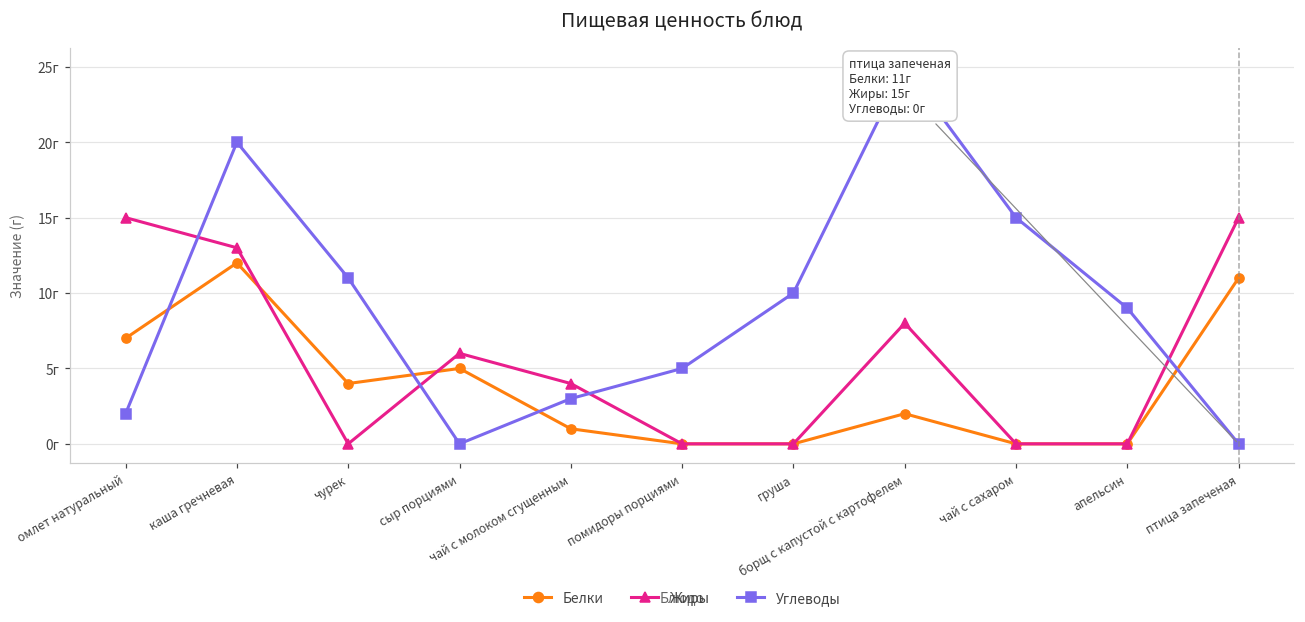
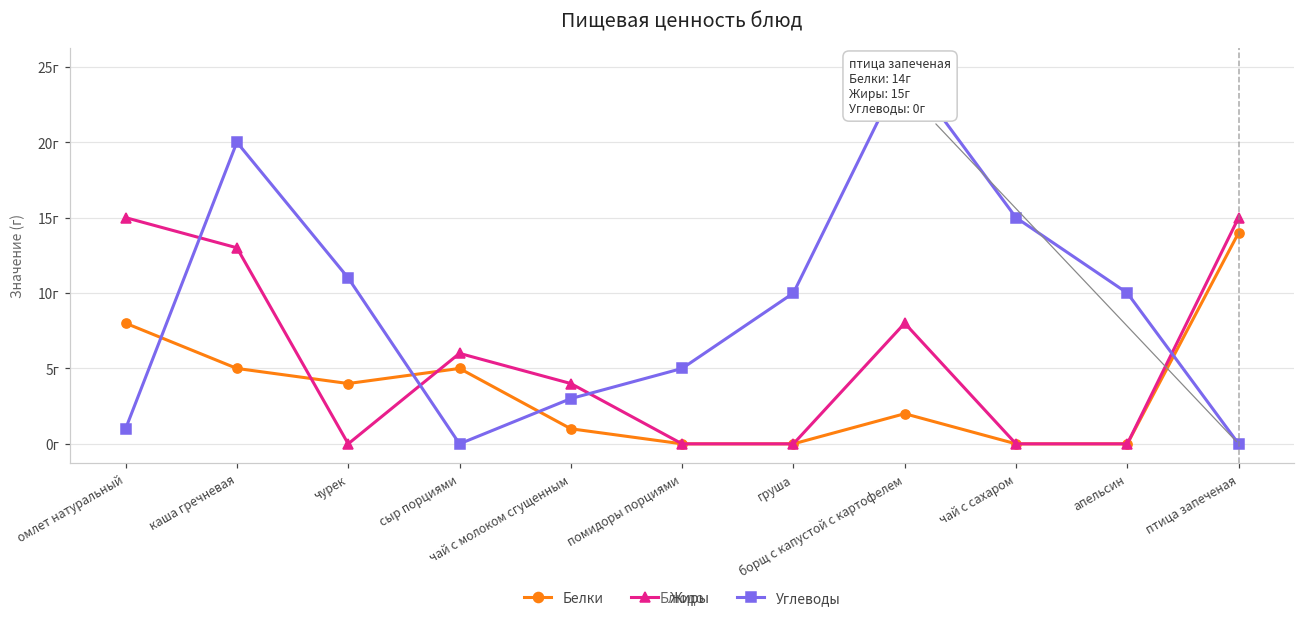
  {
    "Белки": {
-     "омлет натуральный": "7г",
-     "каша гречневая": "12г",
-     "птица запеченая": "11г"
+     "омлет натуральный": "8г",
+     "каша гречневая": "5г",
+     "птица запеченая": "14г"
    },
    "Жиры": {
      "омлет натуральный": "15г",
      "каша гречневая": "13г",
      "чурек": "0г",
      "сыр порциями": "6г",
      "чай с молоком сгущенным": "4г",
      "птица запеченая": "15г"
    },
    "Углеводы": {
-     "омлет натуральный": "2г",
+     "омлет натуральный": "1г",
      "каша гречневая": "20г",
      "чурек": "11г",
      "сыр порциями": "0г",
      "чай с молоком сгущенным": "3г",
      "помидоры порциями": "5г",
      "груша": "10г",
-     "апельсин": "9г",
+     "апельсин": "10г",
      "птица запеченая": "0г"
    }
  }
